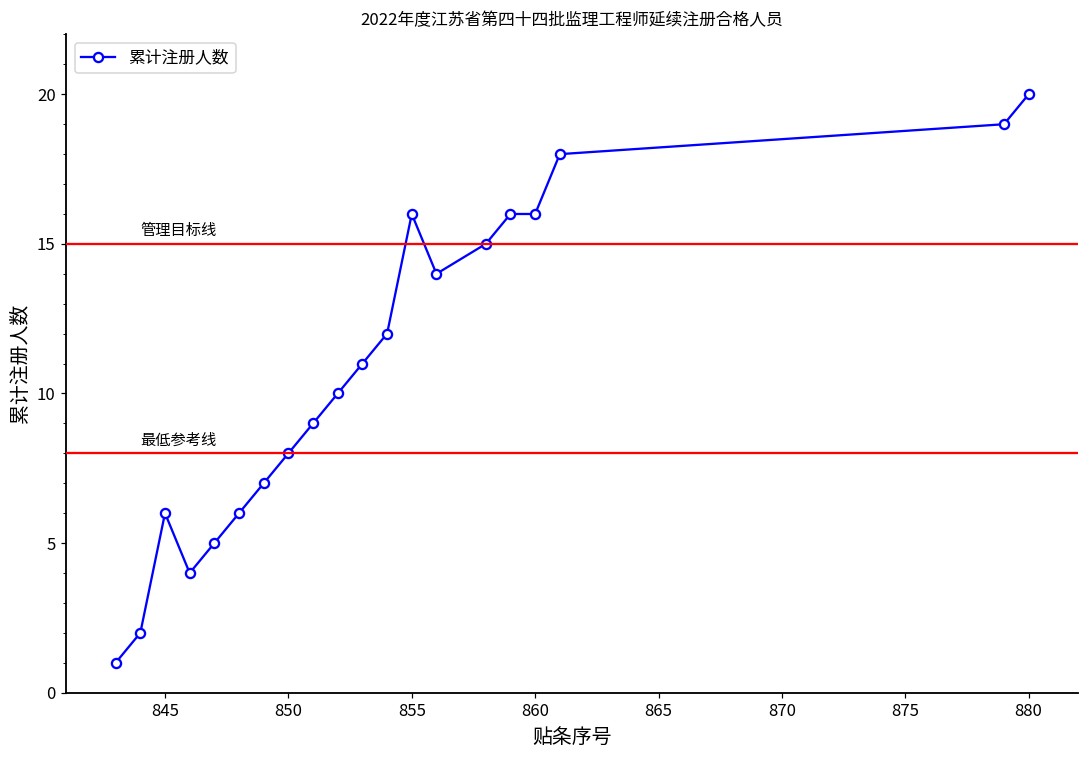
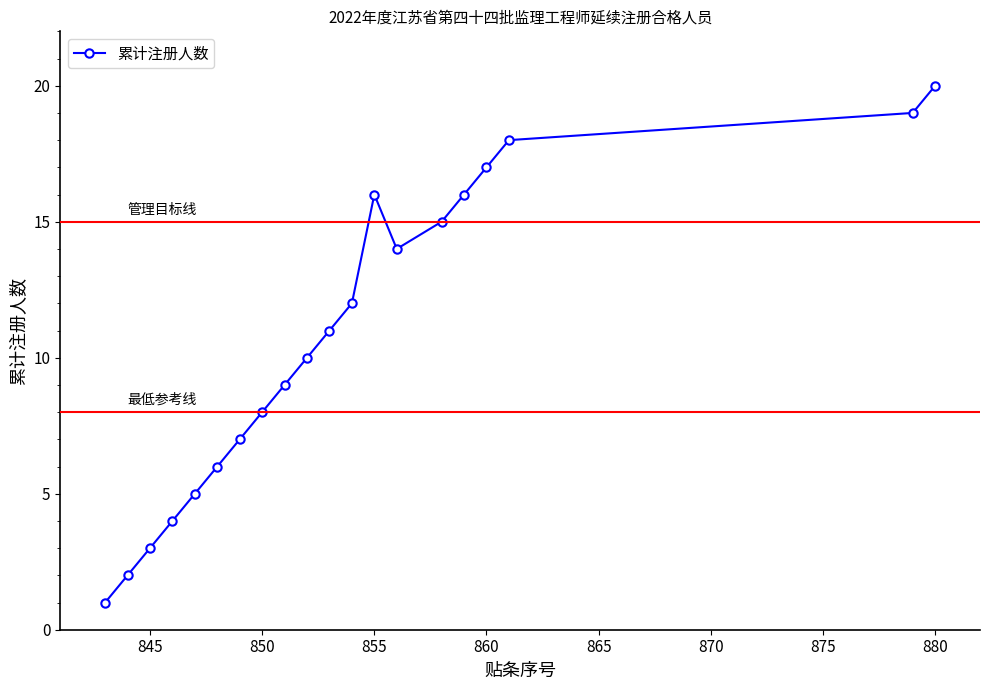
  {
-   "845": 6,
+   "845": 3,
    "850": 8,
    "855": 16,
-   "860": 16,
+   "860": 17,
    "880": 20
  }
